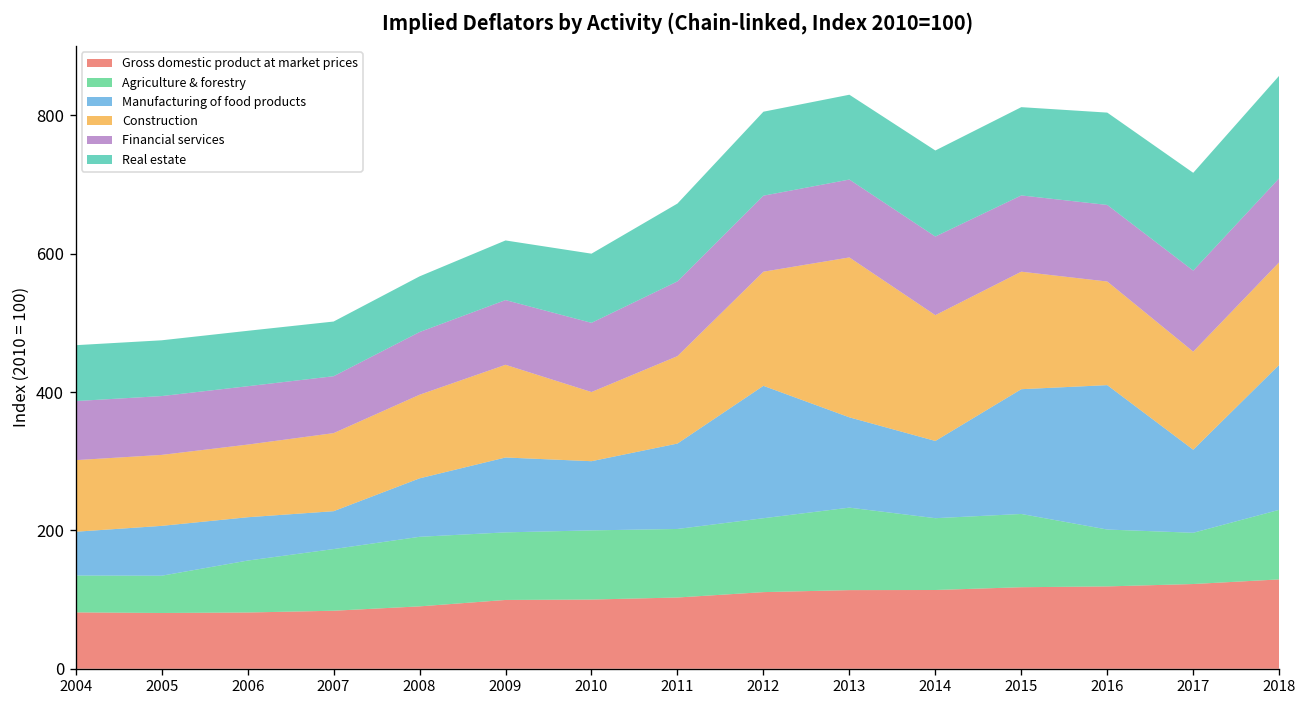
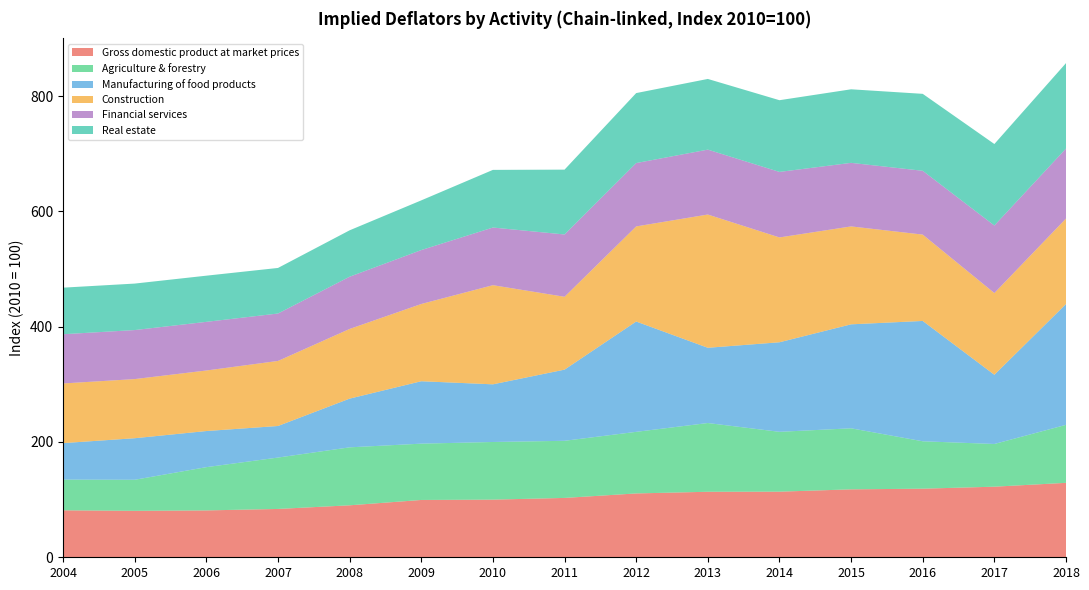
  {
    "Gross domestic product at market prices": {
      "2004": 80,
      "2005": 80,
      "2006": 80,
      "2007": 80,
      "2008": 90,
      "2009": 100,
      "2010": 100,
      "2011": 100,
      "2012": 110,
      "2013": 110,
      "2014": 110,
      "2015": 120,
      "2016": 120,
      "2017": 120,
      "2018": 130
    },
    "Manufacturing of food products": {
      "2004": 60,
      "2005": 70,
      "2006": 60,
      "2007": 50,
      "2008": 80,
      "2009": 110,
      "2010": 100,
      "2011": 120,
      "2012": 190,
      "2013": 130,
-     "2014": 110,
+     "2014": 160,
      "2015": 180,
      "2016": 210,
      "2017": 120,
      "2018": 210
    },
    "Construction": {
      "2004": 100,
      "2005": 100,
      "2006": 110,
      "2007": 110,
      "2008": 120,
      "2009": 130,
-     "2010": 100,
+     "2010": 170,
      "2011": 130,
      "2012": 160,
      "2013": 230,
      "2014": 180,
      "2015": 170,
      "2016": 150,
      "2017": 140,
      "2018": 150
    },
    "Financial services": {
      "2004": 90,
      "2005": 90,
      "2006": 80,
      "2007": 80,
      "2008": 90,
      "2009": 90,
      "2010": 100,
      "2011": 110,
      "2012": 110,
      "2013": 110,
      "2014": 110,
      "2015": 110,
      "2016": 110,
      "2017": 120,
      "2018": 120
    }
  }
